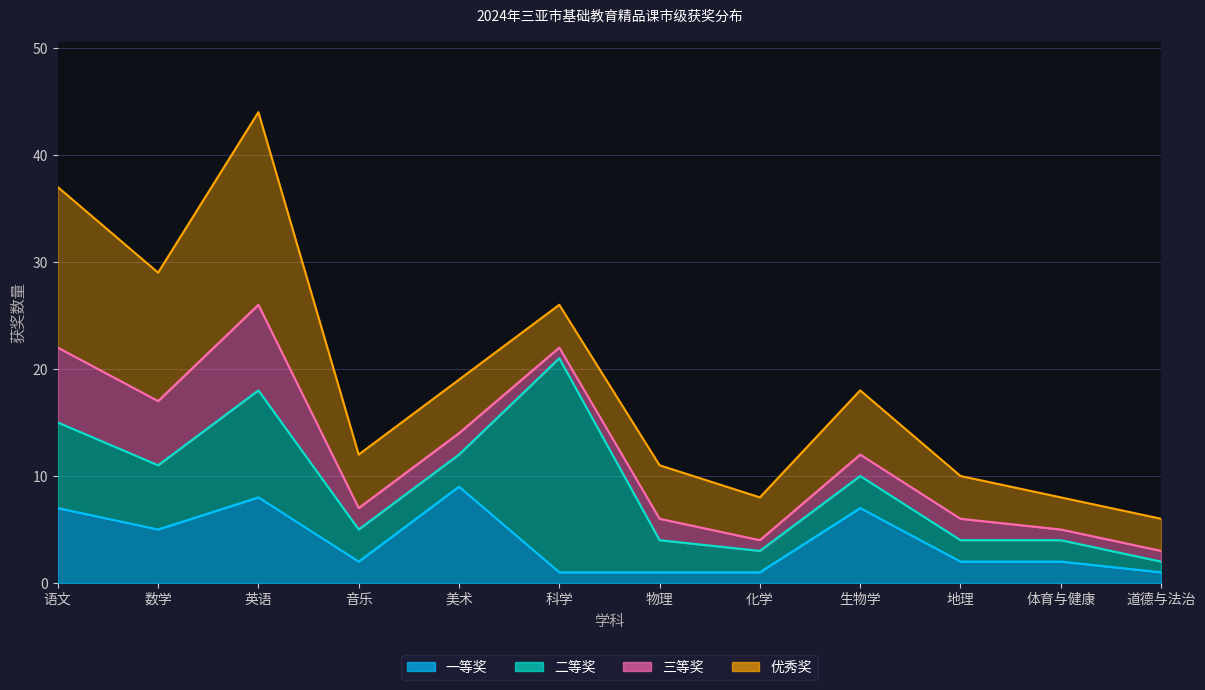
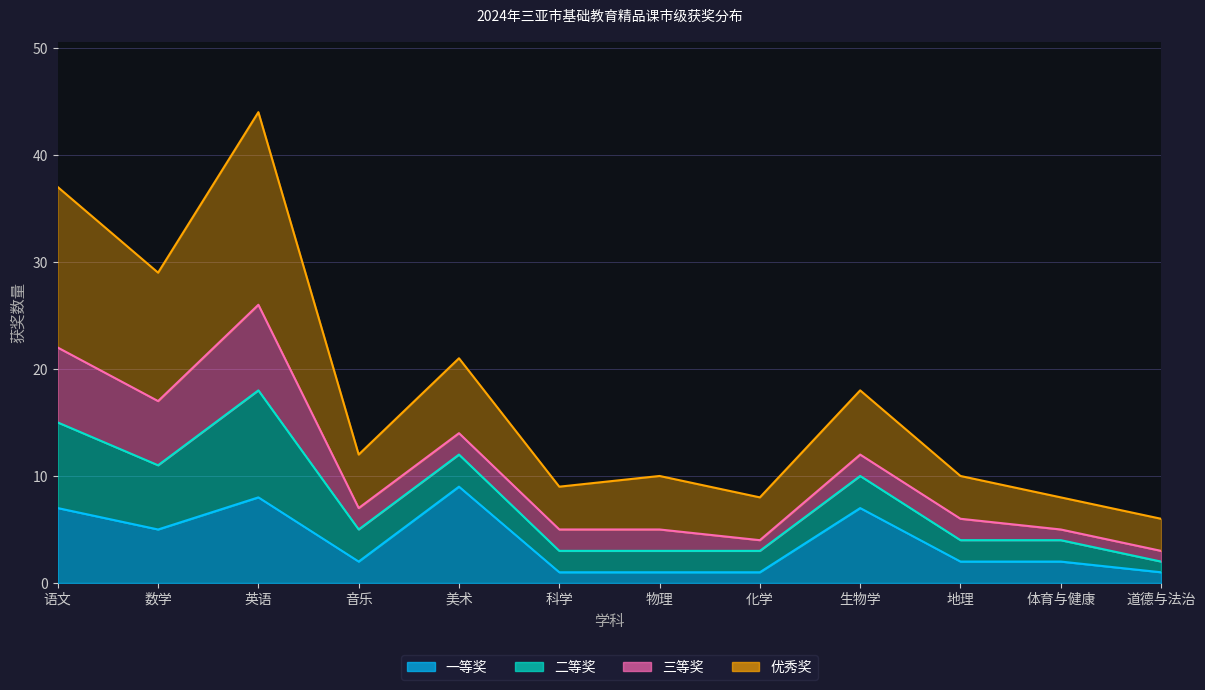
  {
    "一等奖": {
      "语文": 7,
      "数学": 5,
      "英语": 8,
      "音乐": 2,
      "美术": 9,
      "科学": 1,
      "物理": 1,
      "化学": 1,
      "生物学": 7,
      "地理": 2,
      "体育与健康": 2,
      "道德与法治": 1
    },
    "二等奖": {
      "语文": 8,
      "数学": 6,
      "英语": 10,
      "音乐": 3,
      "美术": 3,
-     "科学": 20,
-     "物理": 3,
+     "科学": 2,
+     "物理": 2,
      "化学": 2,
      "生物学": 3,
      "地理": 2,
      "体育与健康": 2,
      "道德与法治": 1
    },
    "三等奖": {
      "语文": 7,
      "数学": 6,
      "英语": 8,
      "音乐": 2,
      "美术": 2,
-     "科学": 1,
+     "科学": 2,
      "物理": 2,
      "化学": 1,
      "生物学": 2,
      "地理": 2,
      "体育与健康": 1,
      "道德与法治": 1
    },
    "优秀奖": {
      "语文": 15,
      "数学": 12,
      "英语": 18,
      "音乐": 5,
-     "美术": 5,
+     "美术": 7,
      "科学": 4,
      "物理": 5,
      "化学": 4,
      "生物学": 6,
      "地理": 4,
      "体育与健康": 3,
      "道德与法治": 3
    }
  }
